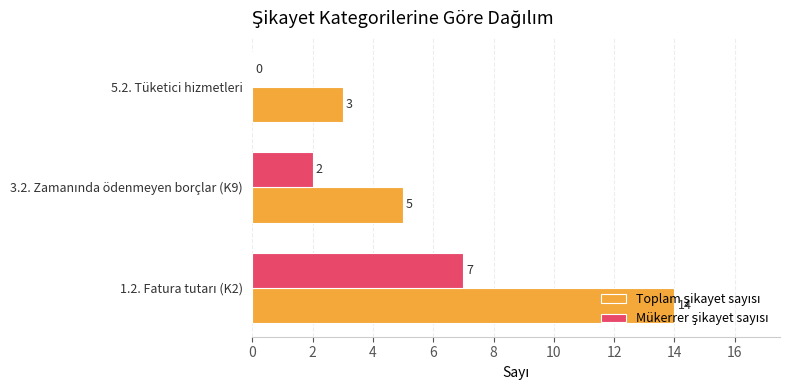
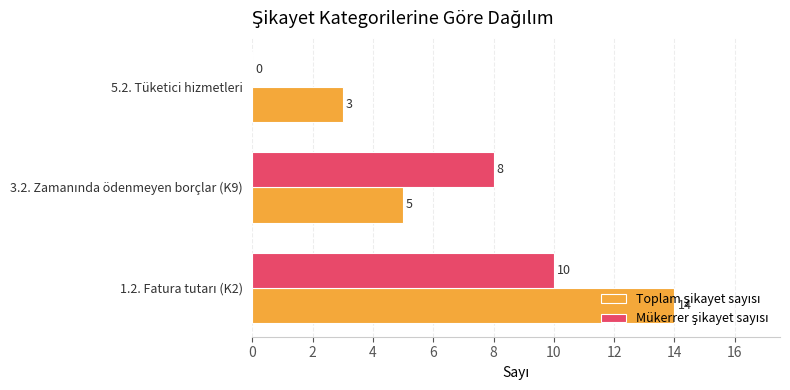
  {
    "Toplam şikayet sayısı": {
      "5.2. Tüketici hizmetleri": 3,
      "3.2. Zamanında ödenmeyen borçlar (K9)": 5,
      "1.2. Fatura tutarı (K2)": 14
    },
    "Mükerrer şikayet sayısı": {
      "5.2. Tüketici hizmetleri": 0,
-     "3.2. Zamanında ödenmeyen borçlar (K9)": 2,
-     "1.2. Fatura tutarı (K2)": 7
+     "3.2. Zamanında ödenmeyen borçlar (K9)": 8,
+     "1.2. Fatura tutarı (K2)": 10
    }
  }
